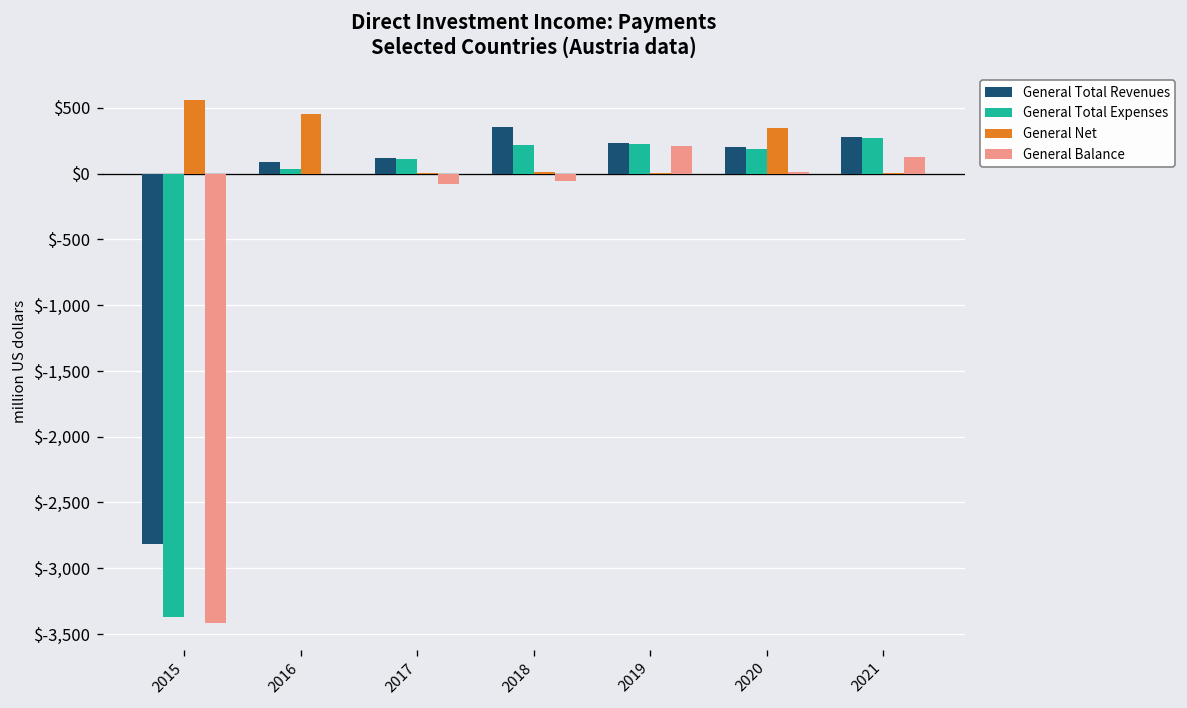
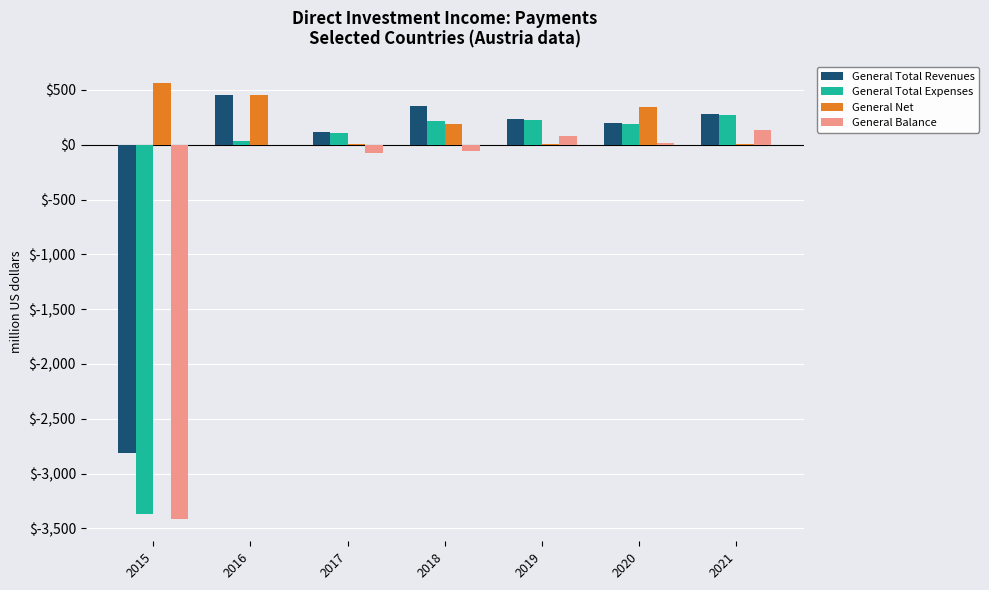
  {
    "General Total Revenues": {
      "2015": "$-2,810",
-     "2016": "$90",
+     "2016": "$460",
      "2017": "$120",
      "2018": "$360",
      "2019": "$230",
      "2020": "$200",
      "2021": "$280"
    },
    "General Total Expenses": {
      "2015": "$-3,370",
      "2016": "$30",
      "2017": "$110",
      "2018": "$220",
      "2019": "$230",
      "2020": "$190",
      "2021": "$270"
    },
    "General Net": {
      "2015": "$560",
      "2016": "$460",
-     "2018": "$10",
+     "2018": "$190",
      "2020": "$340"
    },
    "General Balance": {
      "2015": "$-3,420",
      "2017": "$-80",
      "2018": "$-50",
-     "2019": "$210",
+     "2019": "$80",
      "2021": "$130"
    }
  }
